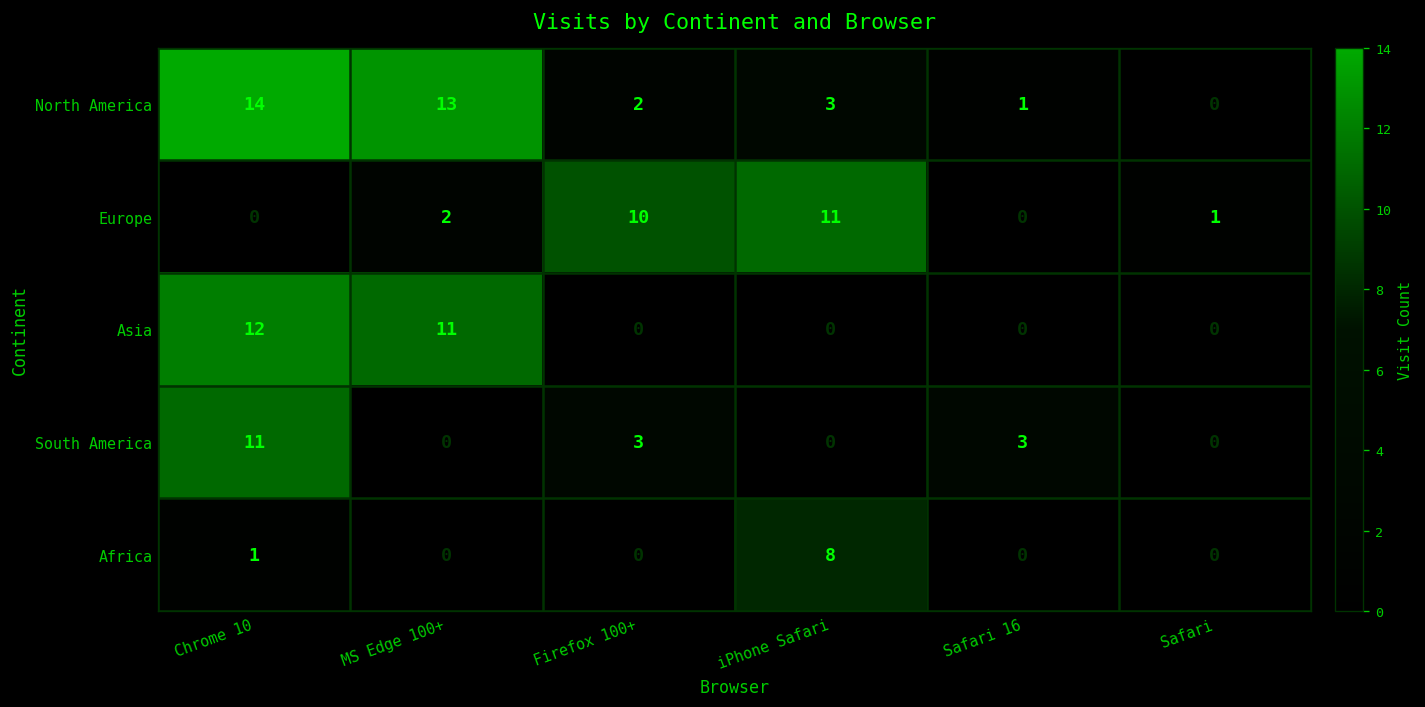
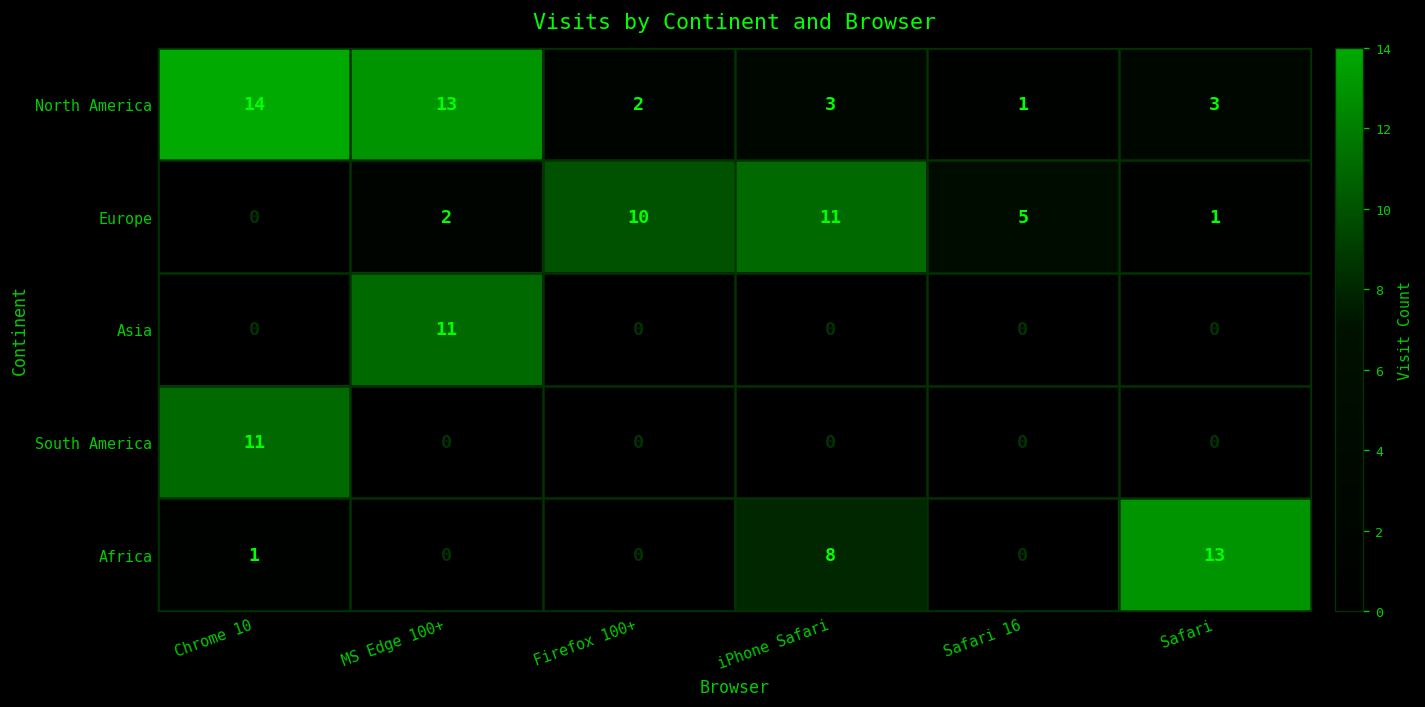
  {
    "North America": {
      "Chrome 10": 14,
      "MS Edge 100+": 13,
      "Firefox 100+": 2,
      "iPhone Safari": 3,
      "Safari 16": 1,
-     "Safari": 0
+     "Safari": 3
    },
    "Europe": {
      "Chrome 10": 0,
      "MS Edge 100+": 2,
      "Firefox 100+": 10,
      "iPhone Safari": 11,
-     "Safari 16": 0,
+     "Safari 16": 5,
      "Safari": 1
    },
    "Asia": {
-     "Chrome 10": 12,
+     "Chrome 10": 0,
      "MS Edge 100+": 11,
      "Firefox 100+": 0,
      "iPhone Safari": 0,
      "Safari 16": 0,
      "Safari": 0
    },
    "South America": {
      "Chrome 10": 11,
      "MS Edge 100+": 0,
-     "Firefox 100+": 3,
+     "Firefox 100+": 0,
      "iPhone Safari": 0,
-     "Safari 16": 3,
+     "Safari 16": 0,
      "Safari": 0
    },
    "Africa": {
      "Chrome 10": 1,
      "MS Edge 100+": 0,
      "Firefox 100+": 0,
      "iPhone Safari": 8,
      "Safari 16": 0,
-     "Safari": 0
+     "Safari": 13
    }
  }
